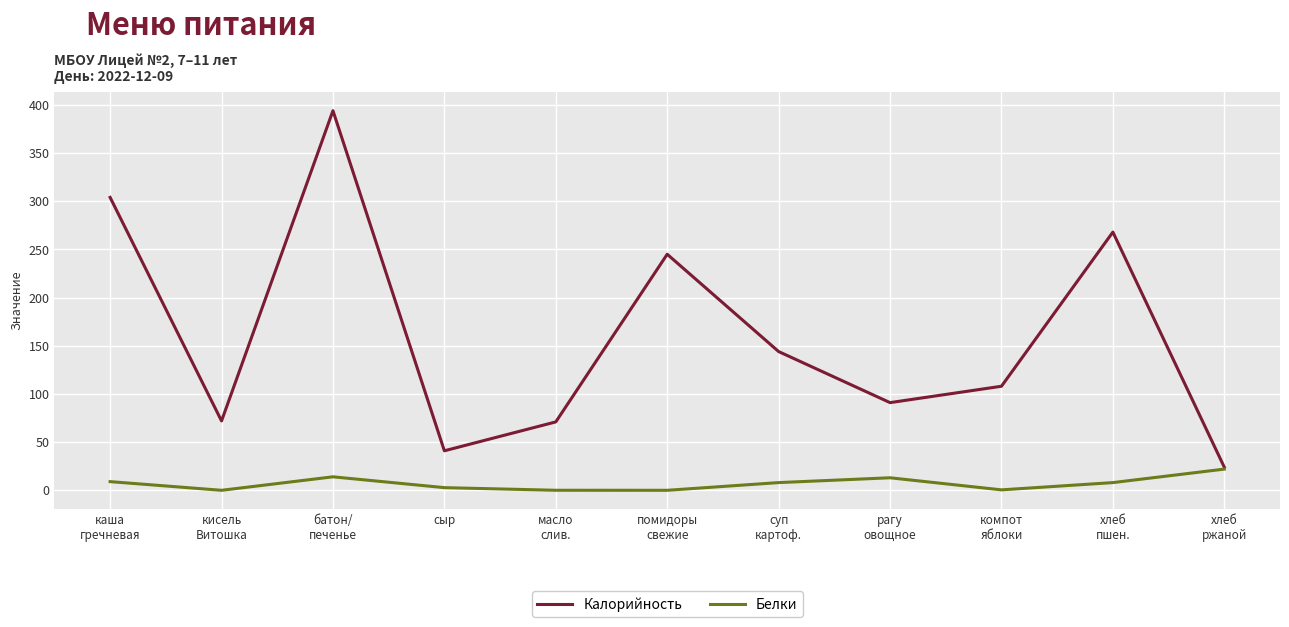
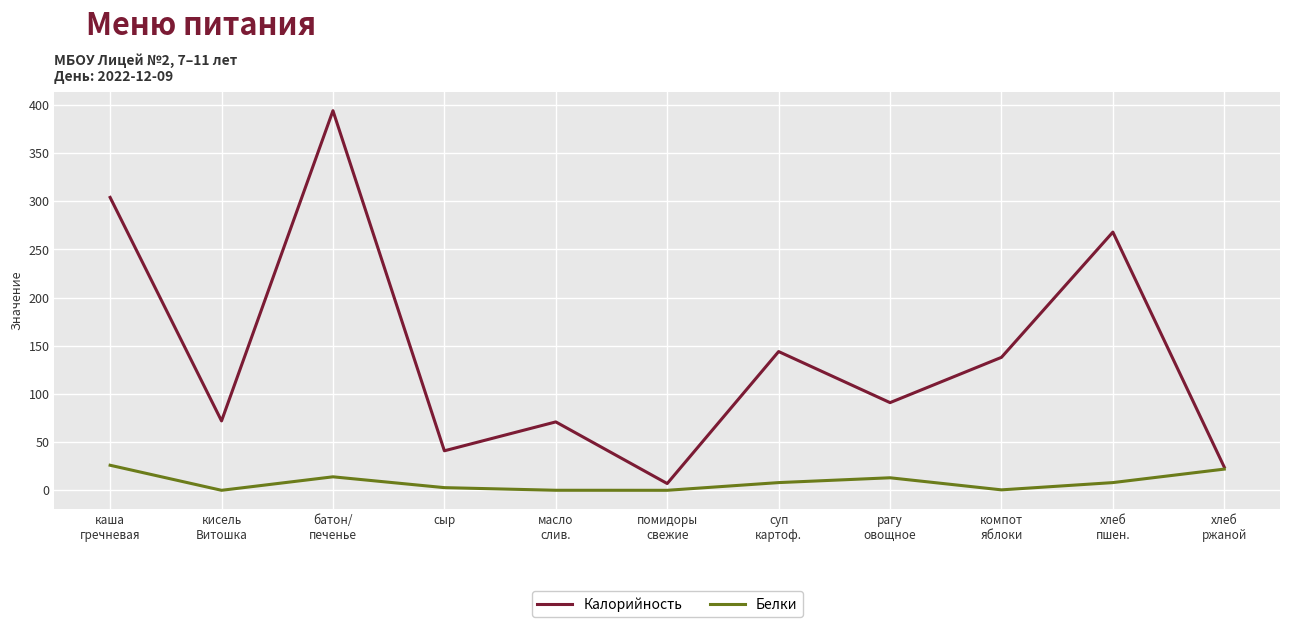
  {
    "Калорийность": {
      "каша гречневая": 300,
      "кисель Витошка": 70,
      "батон/ печенье": 390,
      "сыр": 40,
      "масло слив.": 70,
-     "помидоры свежие": 250,
+     "помидоры свежие": 10,
      "суп картоф.": 140,
      "рагу овощное": 90,
-     "компот яблоки": 110,
+     "компот яблоки": 140,
      "хлеб пшен.": 270
    },
    "Белки": {
-     "каша гречневая": 10,
+     "каша гречневая": 30,
      "кисель Витошка": 0,
      "батон/ печенье": 10,
      "сыр": 0,
      "масло слив.": 0,
      "помидоры свежие": 0,
      "суп картоф.": 10,
      "рагу овощное": 10,
      "компот яблоки": 0,
      "хлеб пшен.": 10
    }
  }
